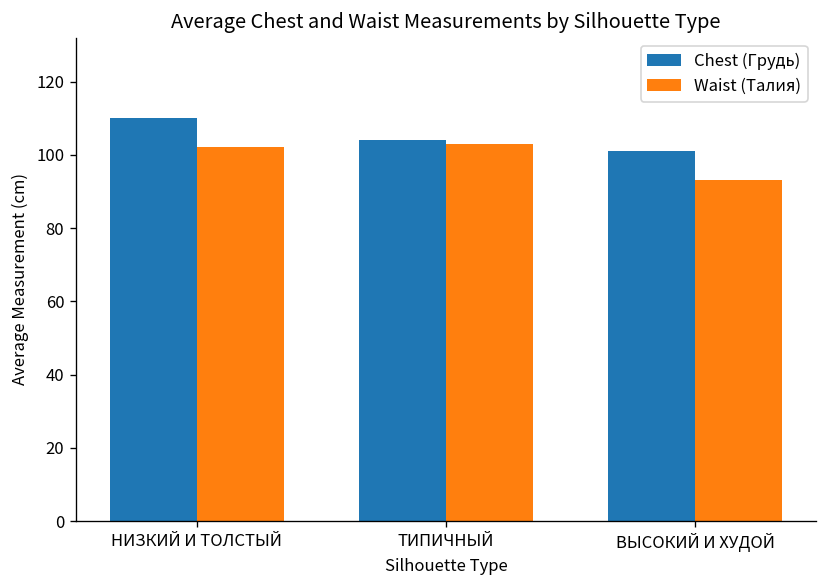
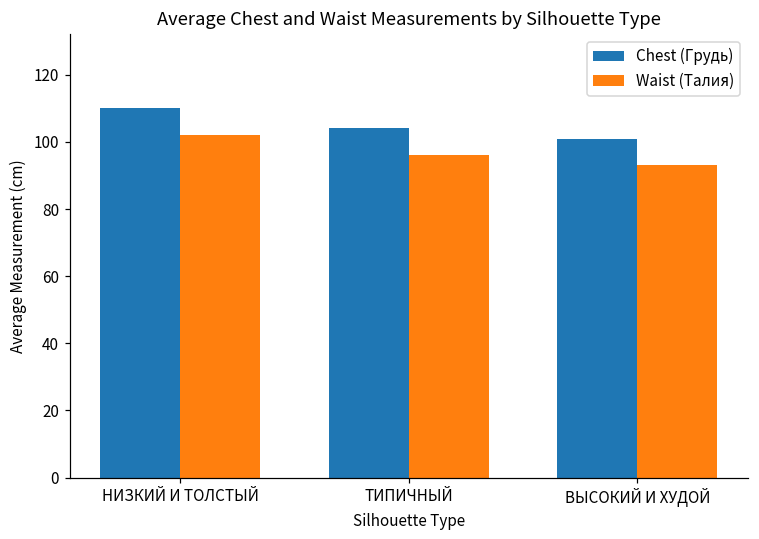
  {
    "Chest (Грудь)": {
      "НИЗКИЙ И ТОЛСТЫЙ": 110,
      "ТИПИЧНЫЙ": 104,
      "ВЫСОКИЙ И ХУДОЙ": 101
    },
    "Waist (Талия)": {
      "НИЗКИЙ И ТОЛСТЫЙ": 102,
-     "ТИПИЧНЫЙ": 103,
+     "ТИПИЧНЫЙ": 96,
      "ВЫСОКИЙ И ХУДОЙ": 93
    }
  }
